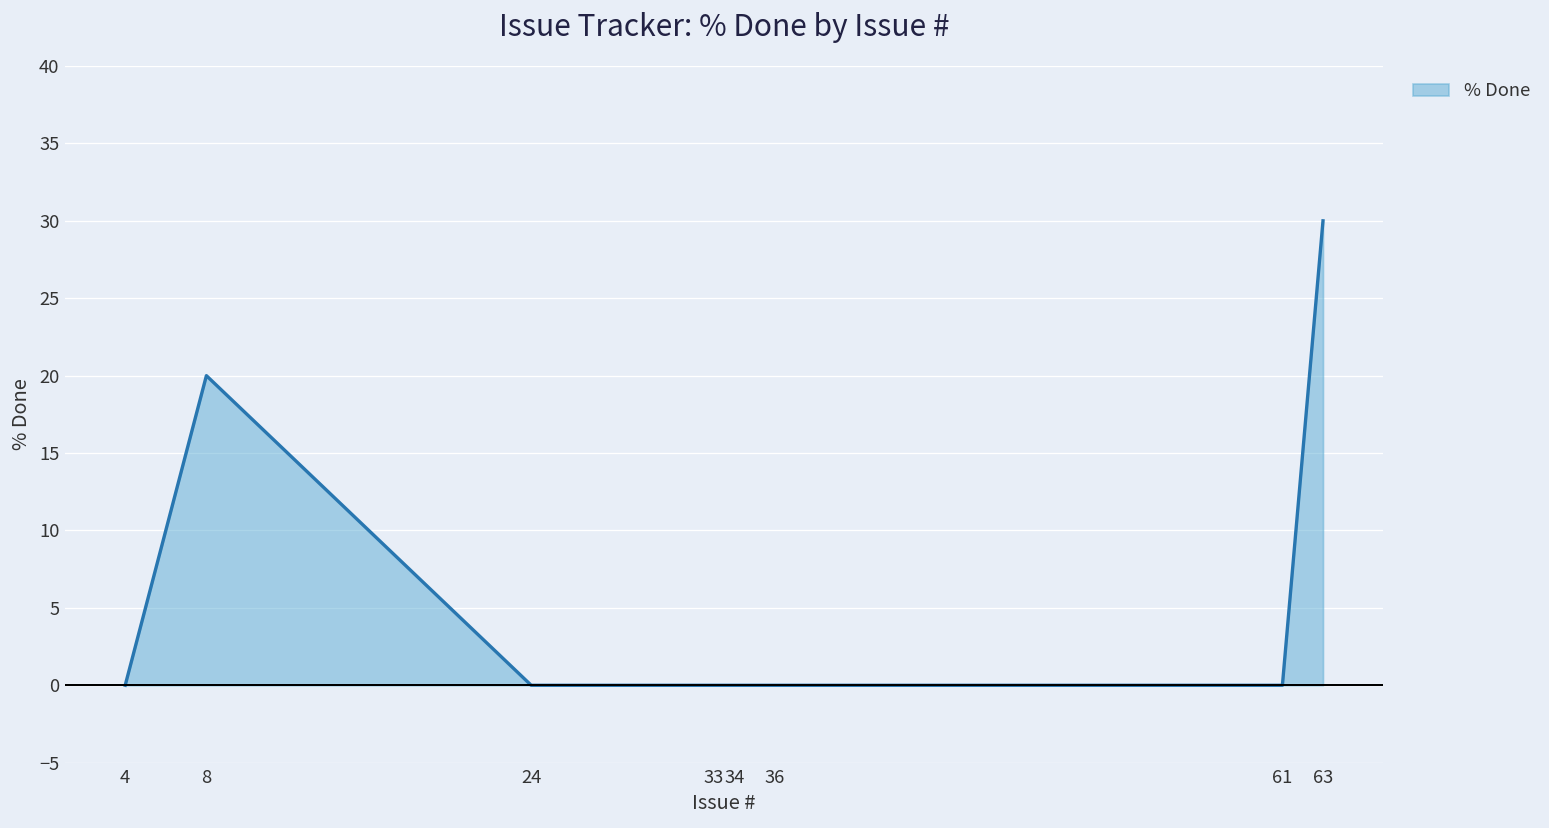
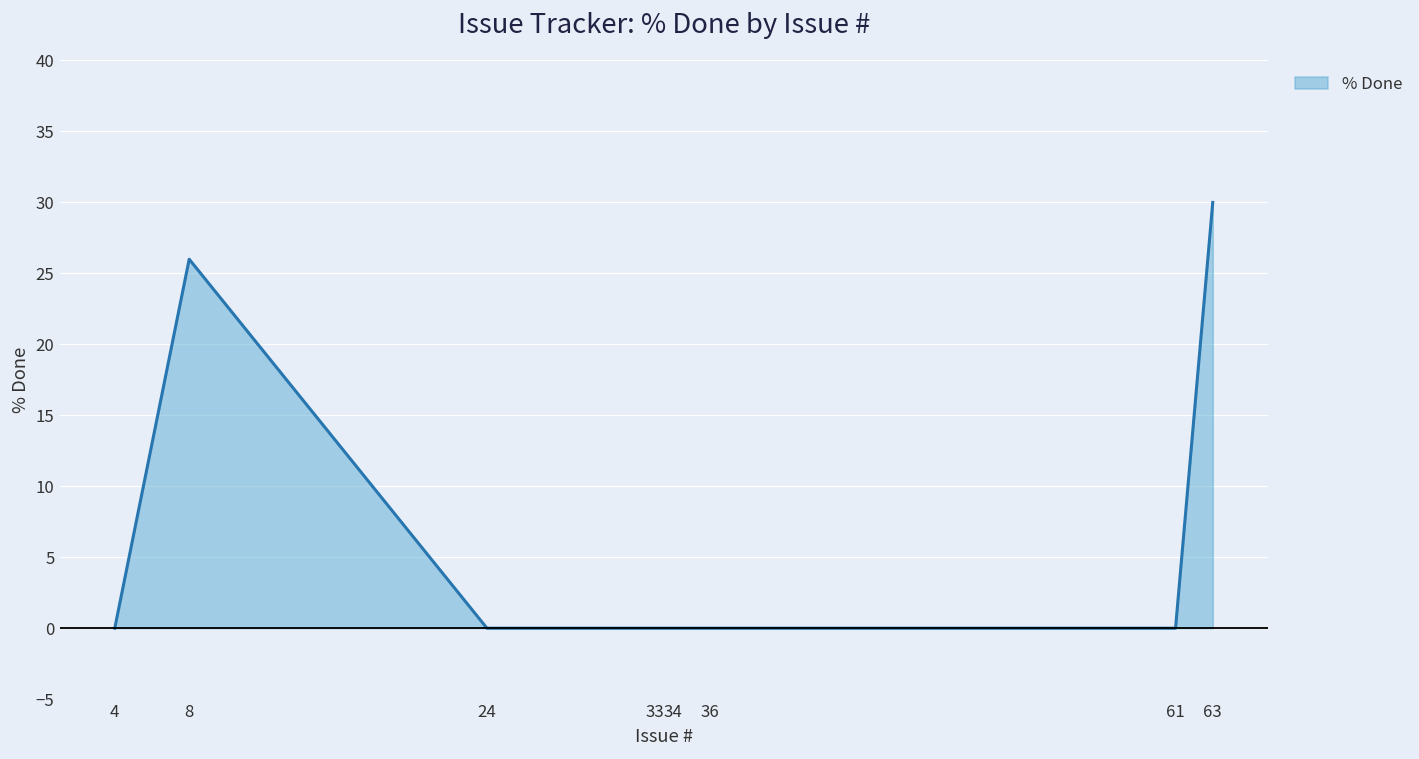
  {
    "4": 0,
-   "8": 20,
+   "8": 26,
    "24": 0,
    "33": 0,
    "34": 0,
    "36": 0,
    "61": 0,
    "63": 30
  }
